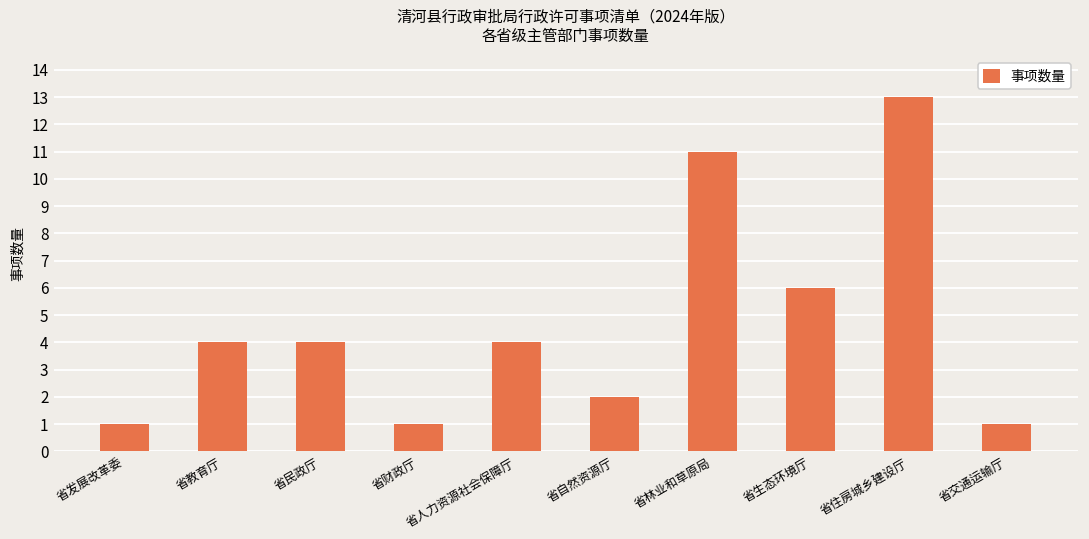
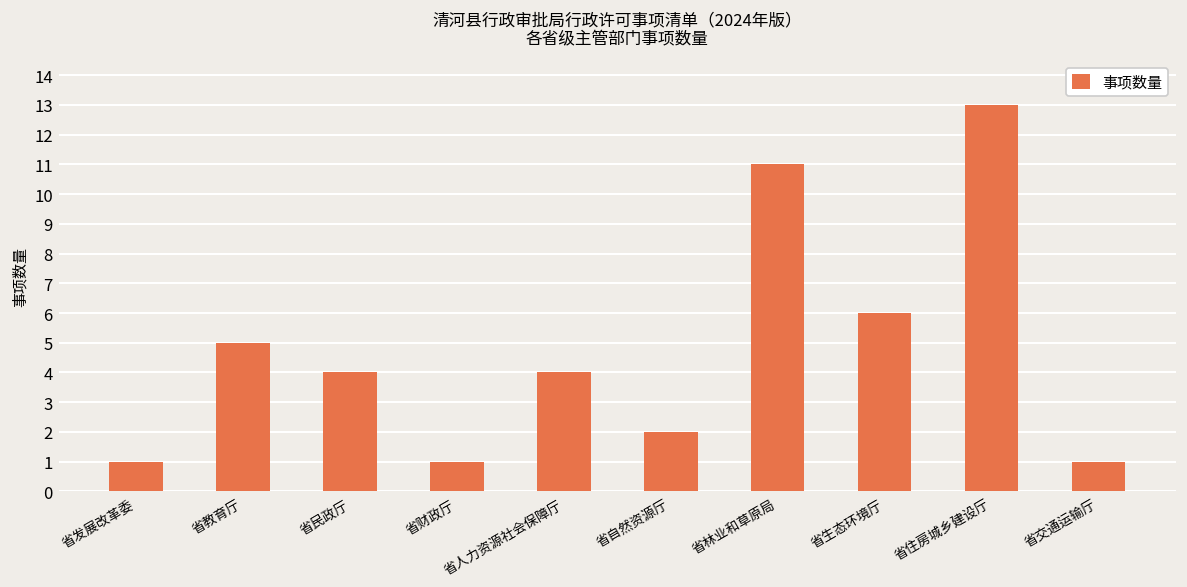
  {
    "省发展改革委": 1,
-   "省教育厅": 4,
+   "省教育厅": 5,
    "省民政厅": 4,
    "省财政厅": 1,
    "省人力资源社会保障厅": 4,
    "省自然资源厅": 2,
    "省林业和草原局": 11,
    "省生态环境厅": 6,
    "省住房城乡建设厅": 13,
    "省交通运输厅": 1
  }
